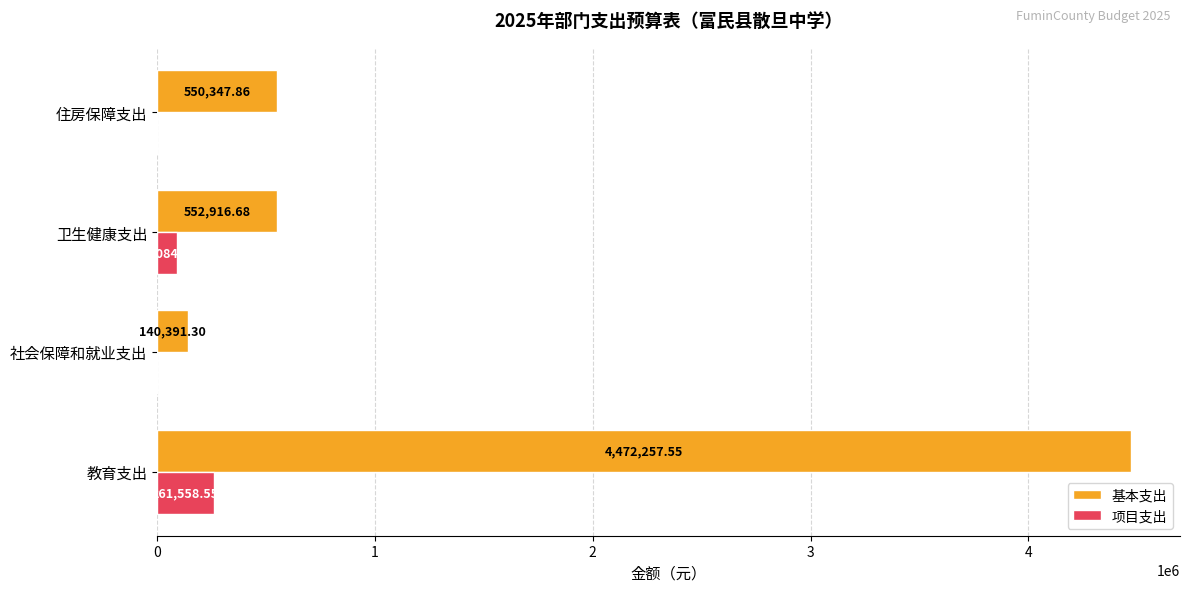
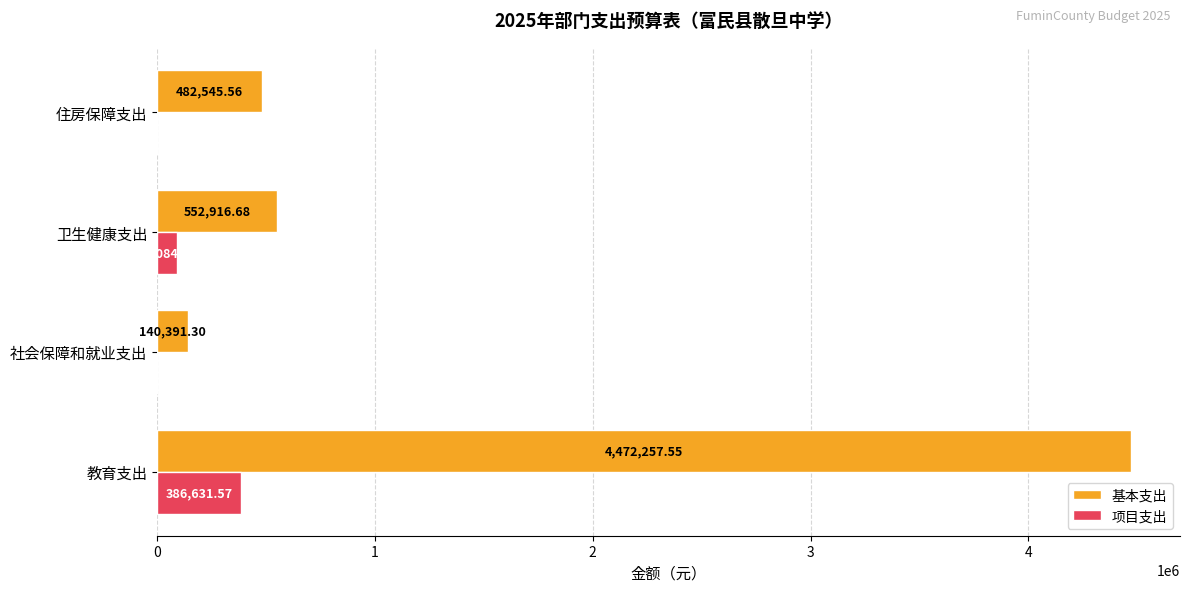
  {
    "基本支出": {
-     "住房保障支出": "550,347.86",
+     "住房保障支出": "482,545.56",
      "卫生健康支出": "552,916.68",
      "社会保障和就业支出": "140,391.30",
      "教育支出": "4,472,257.55"
    },
    "项目支出": {
-     "教育支出": "261,558.55"
+     "教育支出": "386,631.57"
    }
  }
